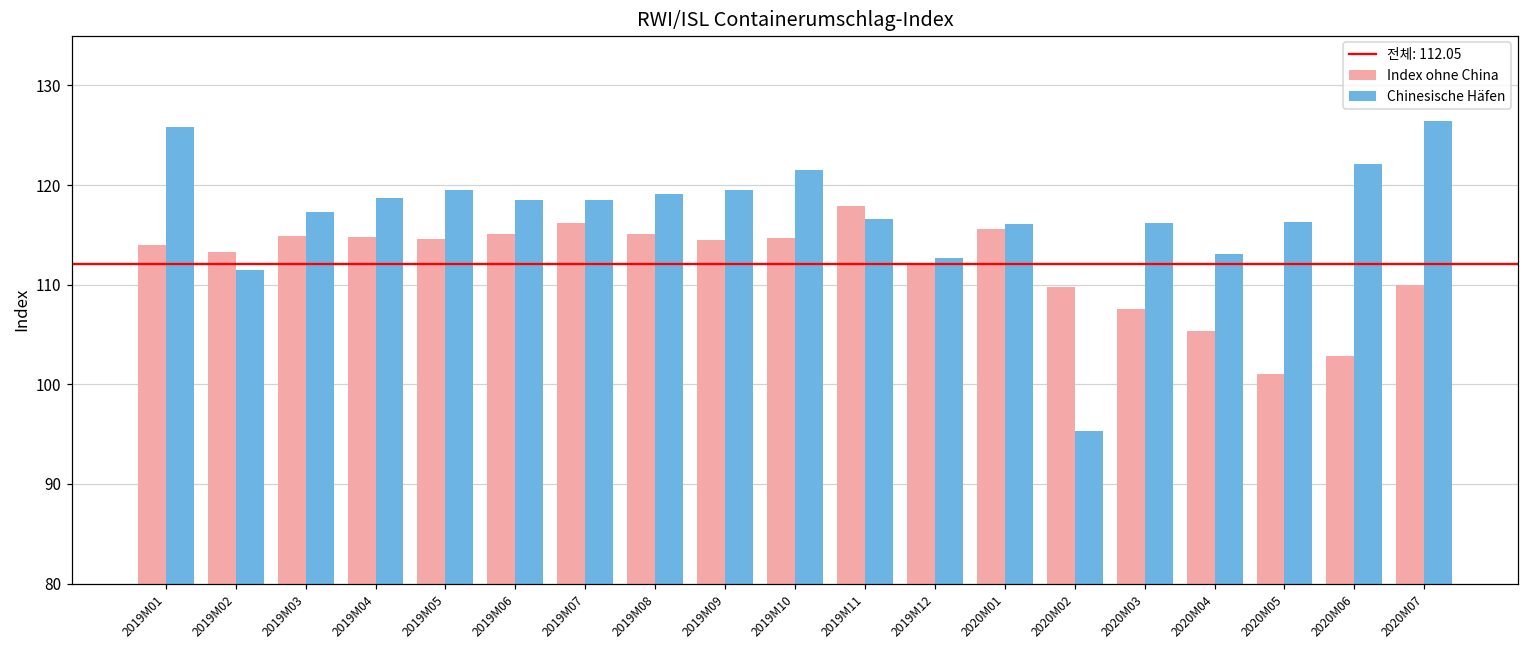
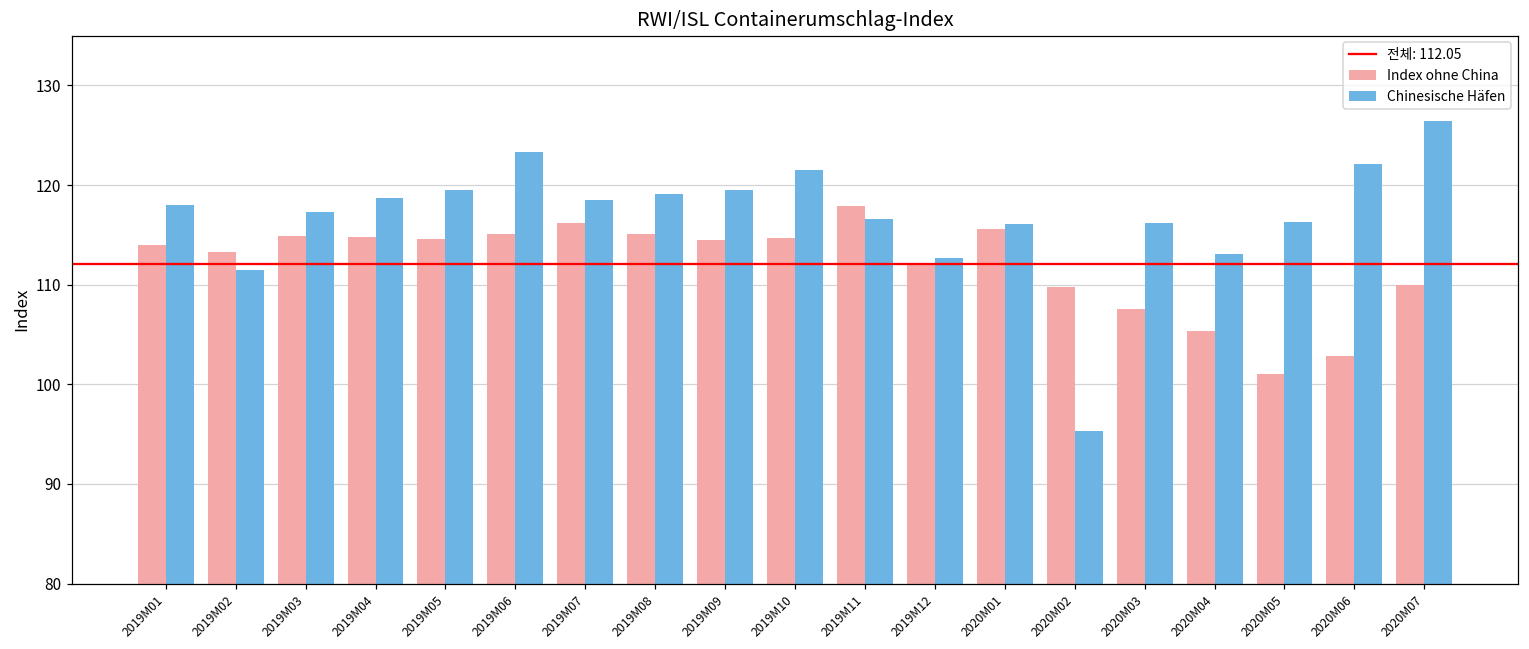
  {
    "Index ohne China": {
      "2019M01": 114,
      "2019M02": 113,
      "2019M03": 115,
      "2019M04": 115,
      "2019M05": 115,
      "2019M06": 115,
      "2019M07": 116,
      "2019M08": 115,
      "2019M09": 115,
      "2019M10": 115,
      "2019M11": 118,
      "2019M12": 112,
      "2020M01": 116,
      "2020M02": 110,
      "2020M03": 108,
      "2020M04": 105,
      "2020M05": 101,
      "2020M06": 103,
      "2020M07": 110
    },
    "Chinesische Häfen": {
-     "2019M01": 126,
+     "2019M01": 118,
      "2019M02": 112,
      "2019M03": 117,
      "2019M04": 119,
      "2019M05": 119,
-     "2019M06": 118,
+     "2019M06": 123,
      "2019M07": 119,
      "2019M08": 119,
      "2019M09": 119,
      "2019M10": 122,
      "2019M11": 117,
      "2019M12": 113,
      "2020M01": 116,
      "2020M02": 95,
      "2020M03": 116,
      "2020M04": 113,
      "2020M05": 116,
      "2020M06": 122,
      "2020M07": 126
    }
  }
